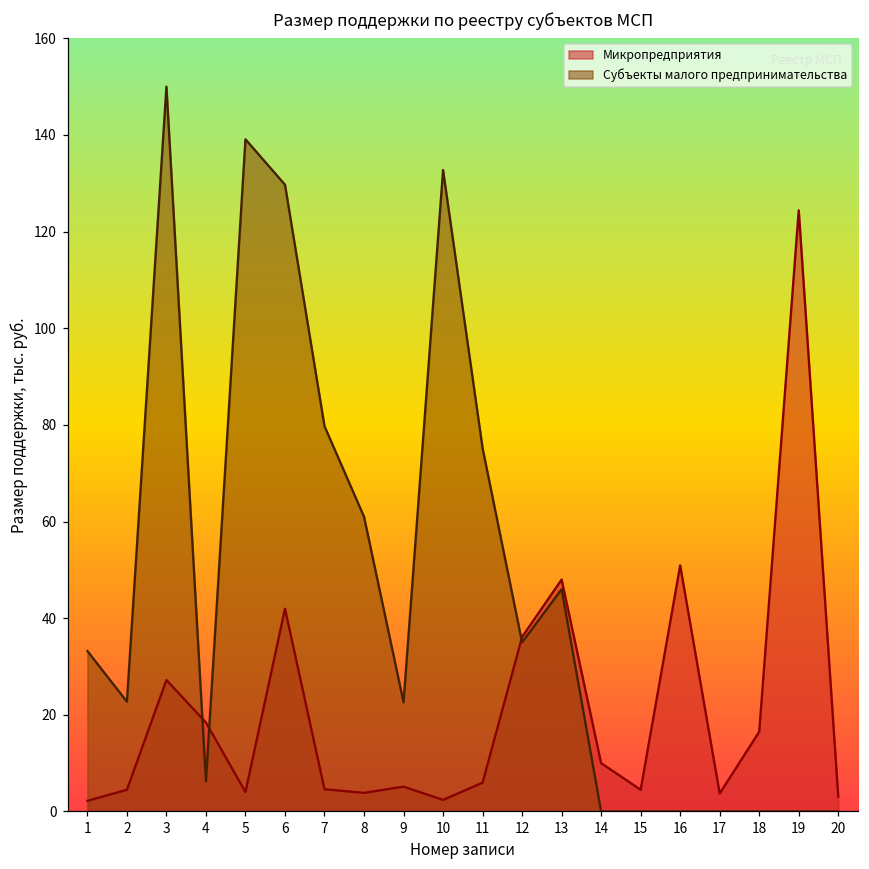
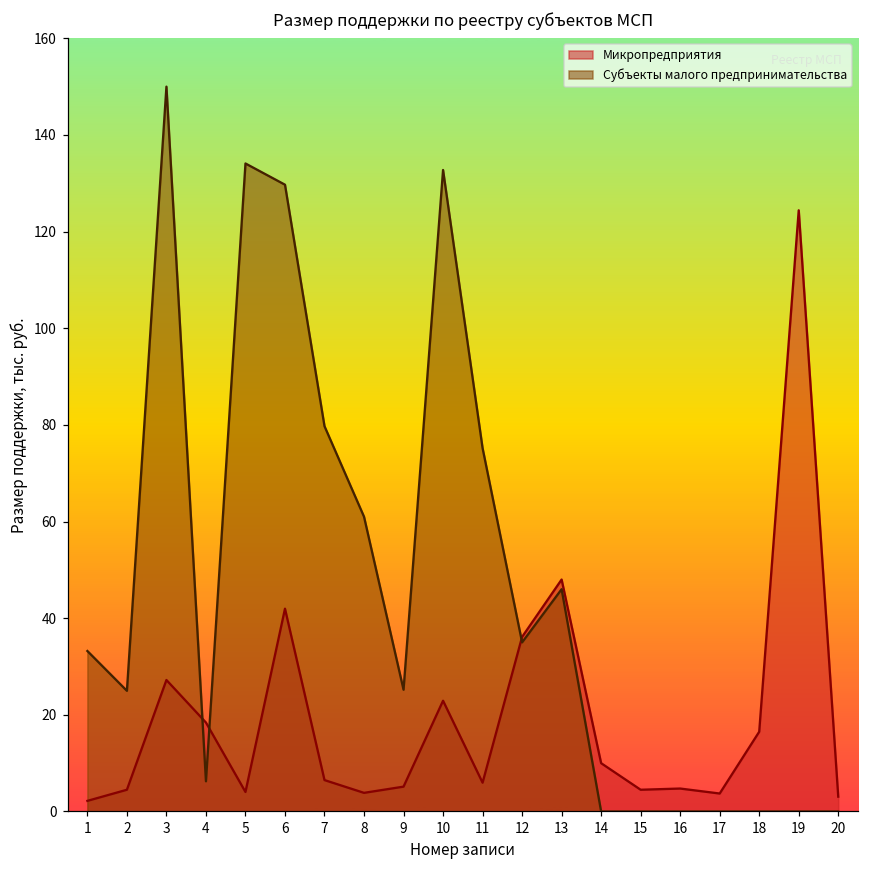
  {
    "Микропредприятия": {
      "1": 2,
      "2": 5,
      "3": 27,
      "4": 18,
      "5": 4,
      "6": 42,
-     "7": 5,
+     "7": 7,
      "8": 4,
      "9": 5,
-     "10": 2,
+     "10": 23,
      "11": 6,
      "12": 36,
      "13": 48,
      "14": 10,
      "15": 5,
-     "16": 51,
+     "16": 5,
      "17": 4,
      "18": 17,
      "19": 124,
      "20": 3
    },
    "Субъекты малого предпринимательства": {
      "1": 33,
-     "2": 23,
+     "2": 25,
      "3": 150,
      "4": 6,
-     "5": 139,
+     "5": 134,
      "6": 130,
      "7": 80,
      "8": 61,
-     "9": 23,
+     "9": 25,
      "10": 133,
      "11": 75,
      "12": 35,
      "13": 46,
      "14": 0,
      "15": 0,
      "16": 0,
      "17": 0,
      "18": 0,
      "19": 0,
      "20": 0
    }
  }
